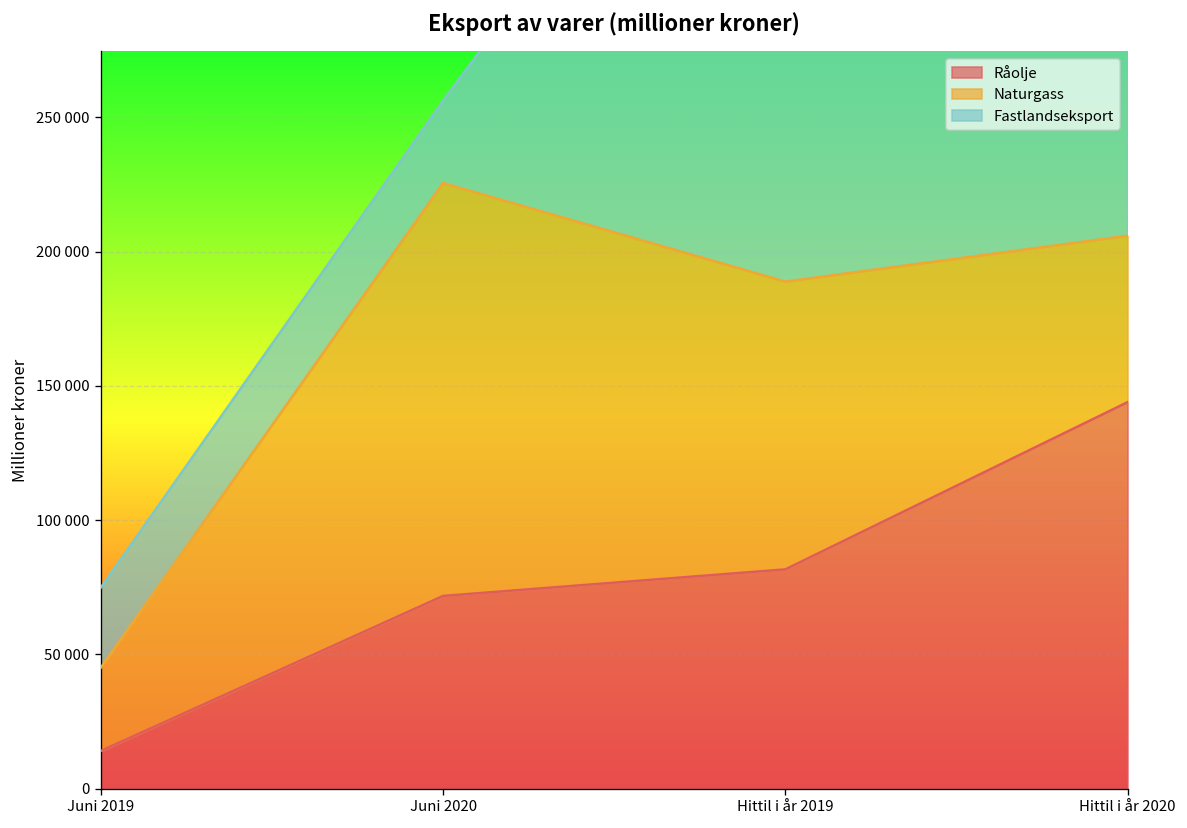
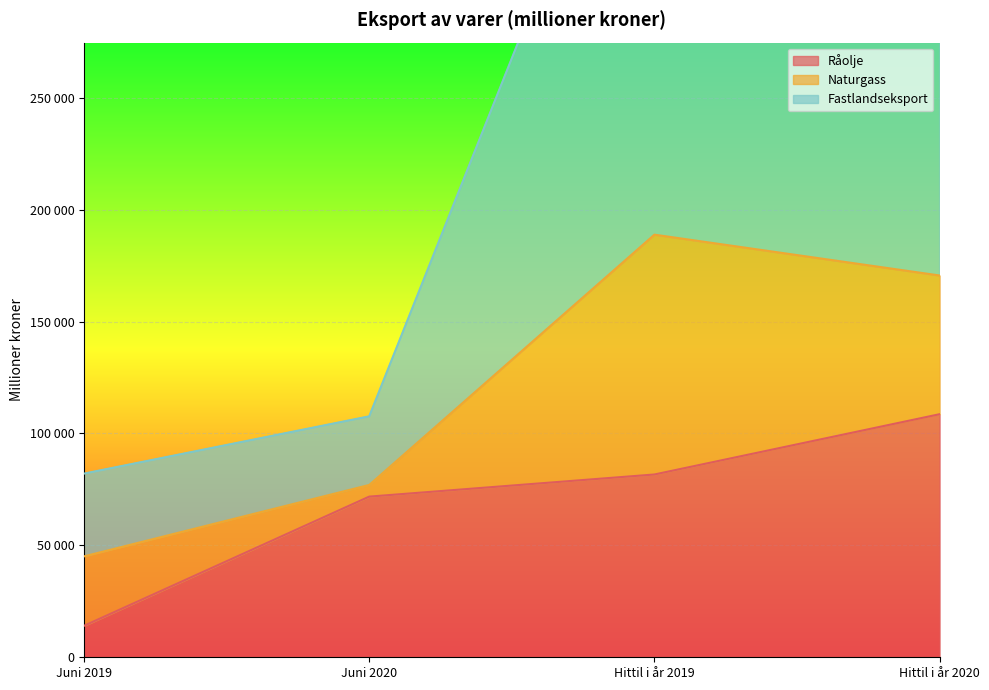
  {
    "Råolje": {
      "Juni 2019": 14000,
      "Juni 2020": 72000,
      "Hittil i år 2019": 82000,
-     "Hittil i år 2020": 144000
+     "Hittil i år 2020": 109000
    },
    "Naturgass": {
      "Juni 2019": 31000,
-     "Juni 2020": 154000,
+     "Juni 2020": 5000,
      "Hittil i år 2019": 107000,
      "Hittil i år 2020": 62000
    },
    "Fastlandseksport": {
-     "Juni 2019": 30000,
+     "Juni 2019": 37000,
      "Juni 2020": 31000
    }
  }
